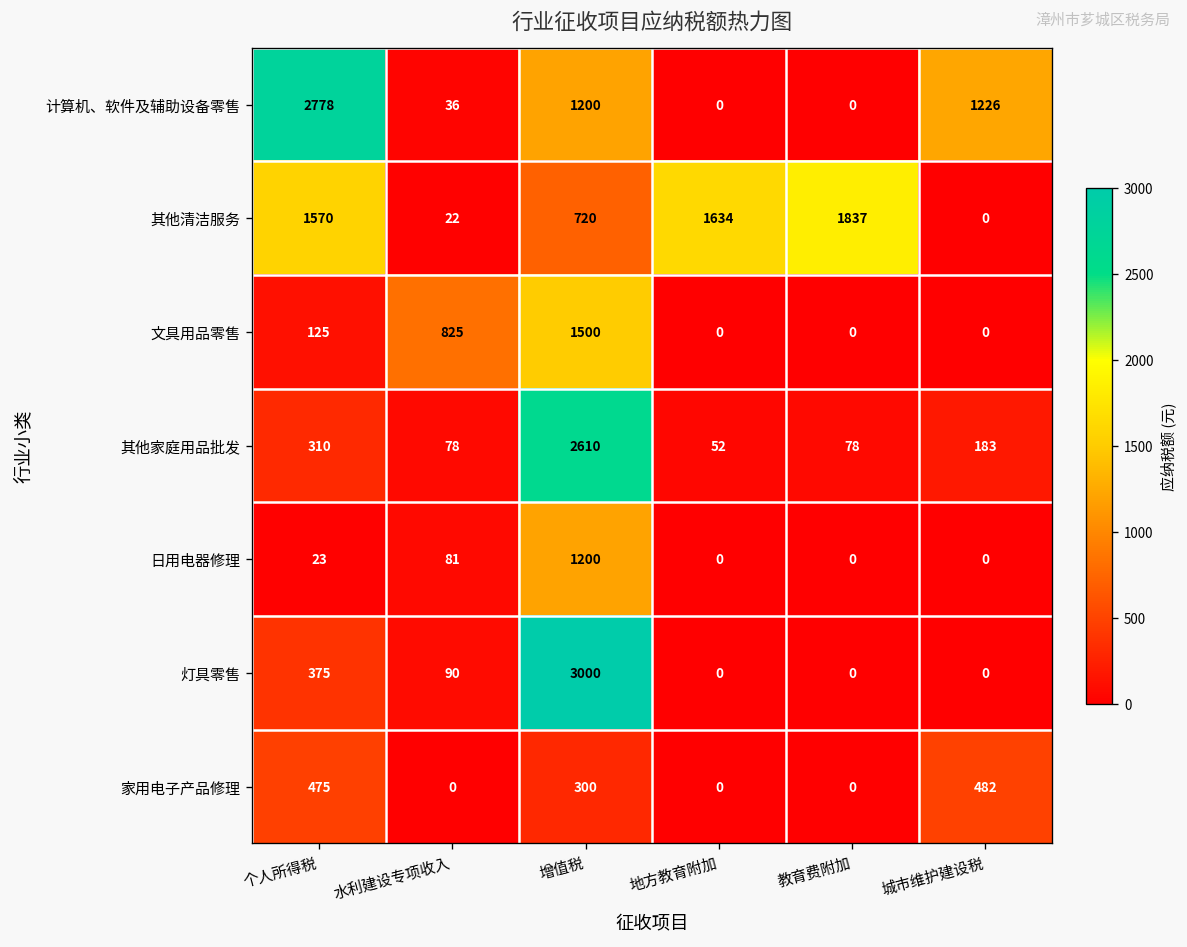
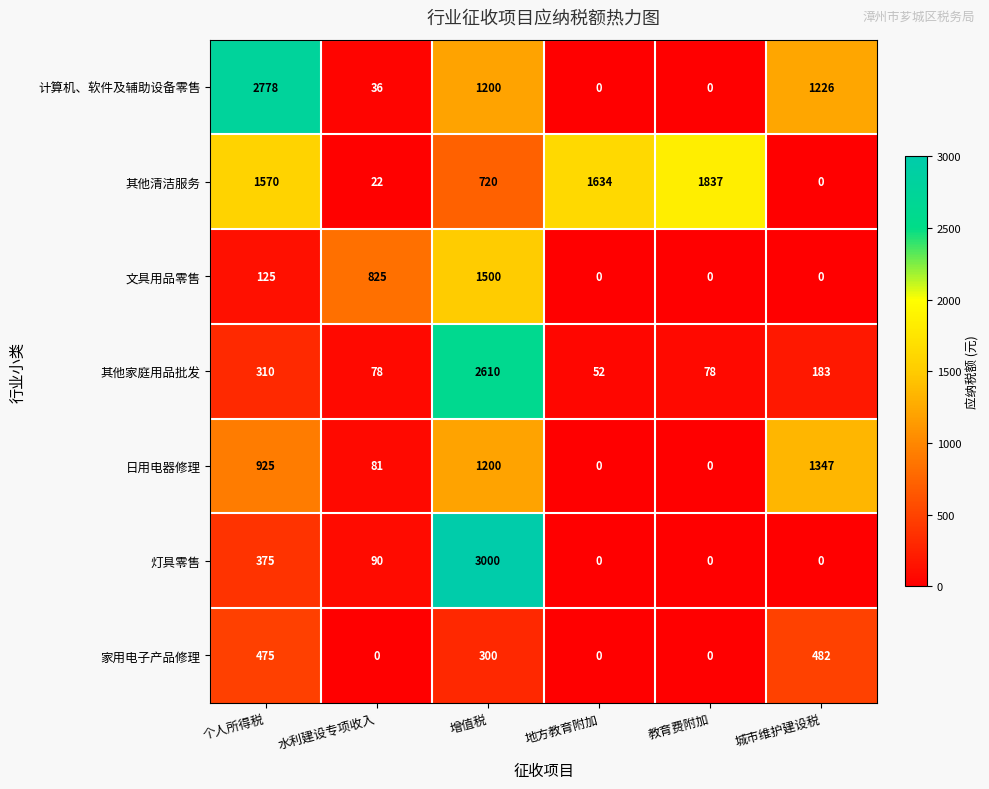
  {
    "计算机、软件及辅助设备零售": {
      "个人所得税": 2778,
      "水利建设专项收入": 36,
      "增值税": 1200,
      "地方教育附加": 0,
      "教育费附加": 0,
      "城市维护建设税": 1226
    },
    "其他清洁服务": {
      "个人所得税": 1570,
      "水利建设专项收入": 22,
      "增值税": 720,
      "地方教育附加": 1634,
      "教育费附加": 1837,
      "城市维护建设税": 0
    },
    "文具用品零售": {
      "个人所得税": 125,
      "水利建设专项收入": 825,
      "增值税": 1500,
      "地方教育附加": 0,
      "教育费附加": 0,
      "城市维护建设税": 0
    },
    "其他家庭用品批发": {
      "个人所得税": 310,
      "水利建设专项收入": 78,
      "增值税": 2610,
      "地方教育附加": 52,
      "教育费附加": 78,
      "城市维护建设税": 183
    },
    "日用电器修理": {
-     "个人所得税": 23,
+     "个人所得税": 925,
      "水利建设专项收入": 81,
      "增值税": 1200,
      "地方教育附加": 0,
      "教育费附加": 0,
-     "城市维护建设税": 0
+     "城市维护建设税": 1347
    },
    "灯具零售": {
      "个人所得税": 375,
      "水利建设专项收入": 90,
      "增值税": 3000,
      "地方教育附加": 0,
      "教育费附加": 0,
      "城市维护建设税": 0
    },
    "家用电子产品修理": {
      "个人所得税": 475,
      "水利建设专项收入": 0,
      "增值税": 300,
      "地方教育附加": 0,
      "教育费附加": 0,
      "城市维护建设税": 482
    }
  }
